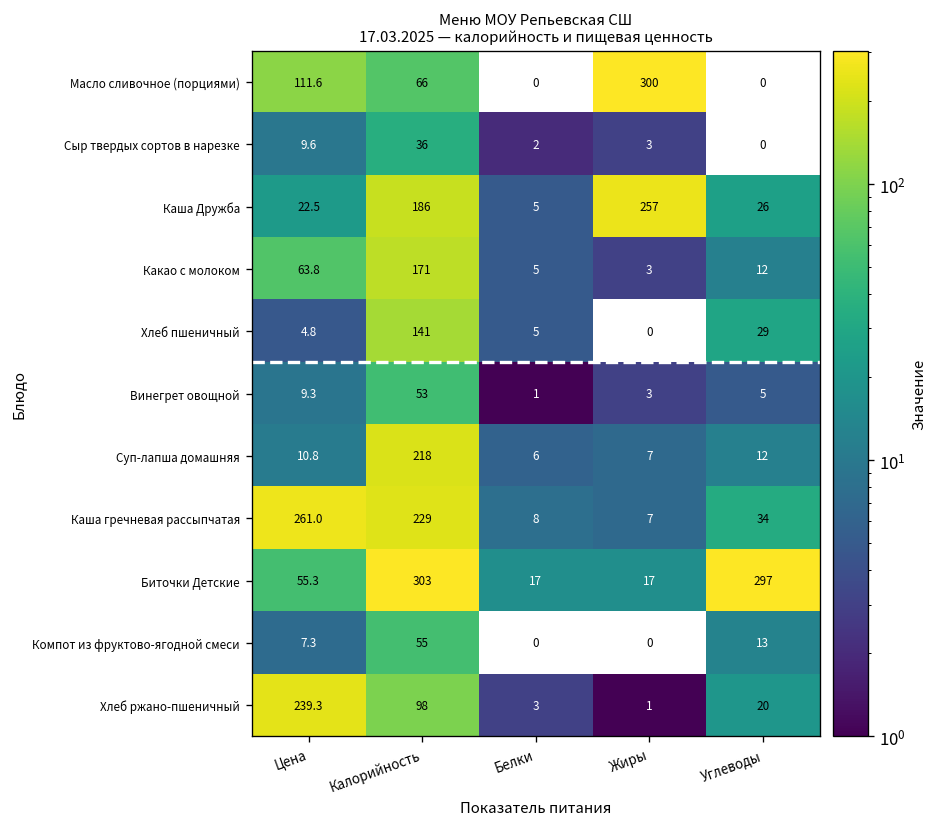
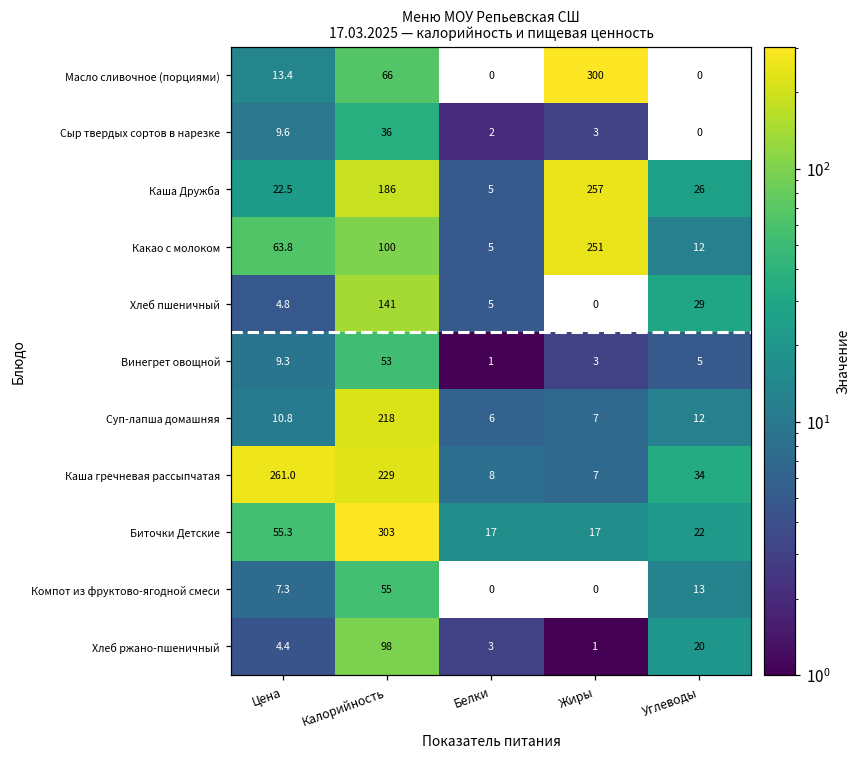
  {
    "Масло сливочное (порциями)": {
-     "Цена": 111.6,
+     "Цена": 13.4,
      "Калорийность": 66,
      "Белки": 0,
      "Жиры": 300,
      "Углеводы": 0
    },
    "Сыр твердых сортов в нарезке": {
      "Цена": 9.6,
      "Калорийность": 36,
      "Белки": 2,
      "Жиры": 3,
      "Углеводы": 0
    },
    "Каша Дружба": {
      "Цена": 22.5,
      "Калорийность": 186,
      "Белки": 5,
      "Жиры": 257,
      "Углеводы": 26
    },
    "Какао с молоком": {
      "Цена": 63.8,
-     "Калорийность": 171,
+     "Калорийность": 100,
      "Белки": 5,
-     "Жиры": 3,
+     "Жиры": 251,
      "Углеводы": 12
    },
    "Хлеб пшеничный": {
      "Цена": 4.8,
      "Калорийность": 141,
      "Белки": 5,
      "Жиры": 0,
      "Углеводы": 29
    },
    "Винегрет овощной": {
      "Цена": 9.3,
      "Калорийность": 53,
      "Белки": 1,
      "Жиры": 3,
      "Углеводы": 5
    },
    "Суп-лапша домашняя": {
      "Цена": 10.8,
      "Калорийность": 218,
      "Белки": 6,
      "Жиры": 7,
      "Углеводы": 12
    },
    "Каша гречневая рассыпчатая": {
      "Цена": 261.0,
      "Калорийность": 229,
      "Белки": 8,
      "Жиры": 7,
      "Углеводы": 34
    },
    "Биточки Детские": {
      "Цена": 55.3,
      "Калорийность": 303,
      "Белки": 17,
      "Жиры": 17,
-     "Углеводы": 297
+     "Углеводы": 22
    },
    "Компот из фруктово-ягодной смеси": {
      "Цена": 7.3,
      "Калорийность": 55,
      "Белки": 0,
      "Жиры": 0,
      "Углеводы": 13
    },
    "Хлеб ржано-пшеничный": {
-     "Цена": 239.3,
+     "Цена": 4.4,
      "Калорийность": 98,
      "Белки": 3,
      "Жиры": 1,
      "Углеводы": 20
    }
  }
